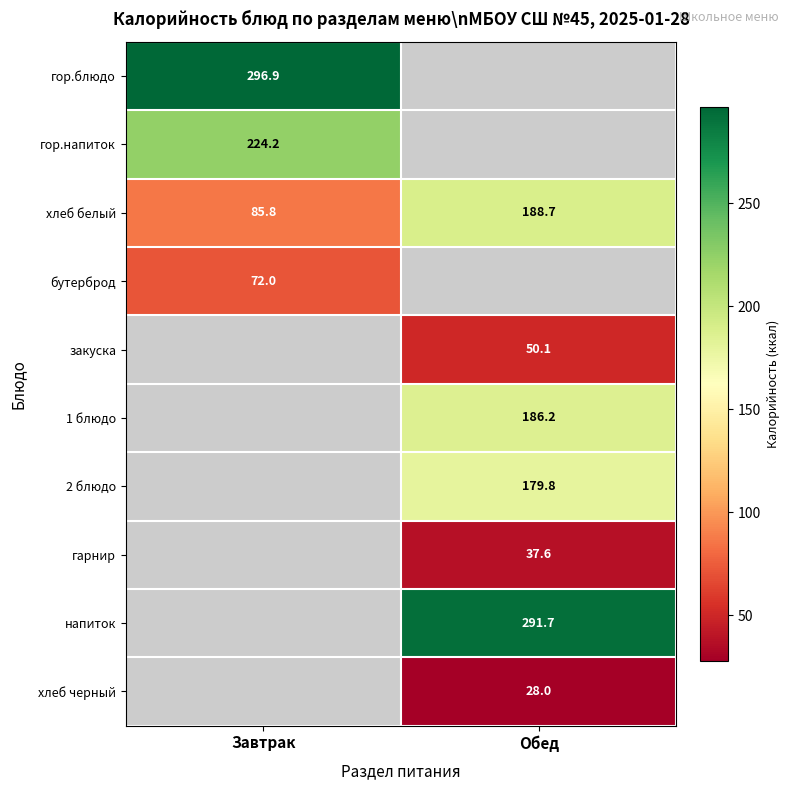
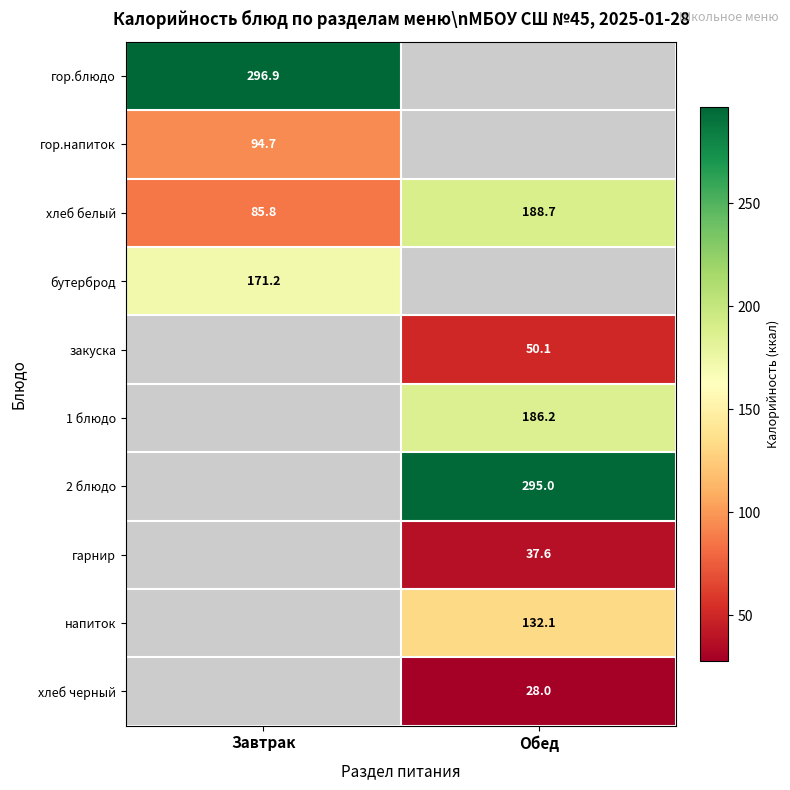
  {
    "гор.блюдо": {
      "Завтрак": 296.9
    },
    "гор.напиток": {
-     "Завтрак": 224.2
+     "Завтрак": 94.7
    },
    "хлеб белый": {
      "Завтрак": 85.8,
      "Обед": 188.7
    },
    "бутерброд": {
-     "Завтрак": 72.0
+     "Завтрак": 171.2
    },
    "закуска": {
      "Обед": 50.1
    },
    "1 блюдо": {
      "Обед": 186.2
    },
    "2 блюдо": {
-     "Обед": 179.8
+     "Обед": 295.0
    },
    "гарнир": {
      "Обед": 37.6
    },
    "напиток": {
-     "Обед": 291.7
+     "Обед": 132.1
    },
    "хлеб черный": {
      "Обед": 28.0
    }
  }
